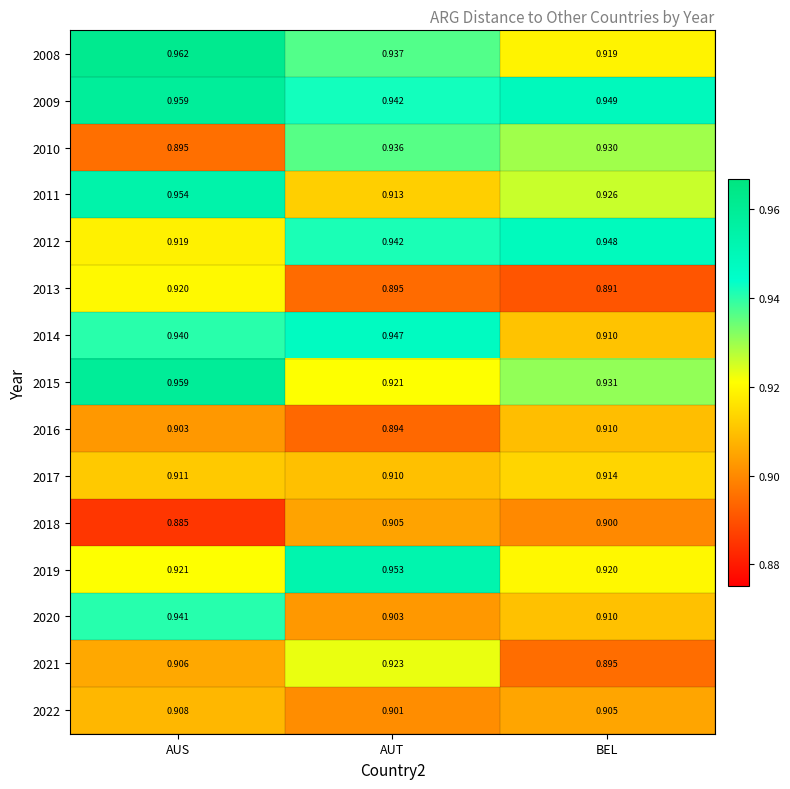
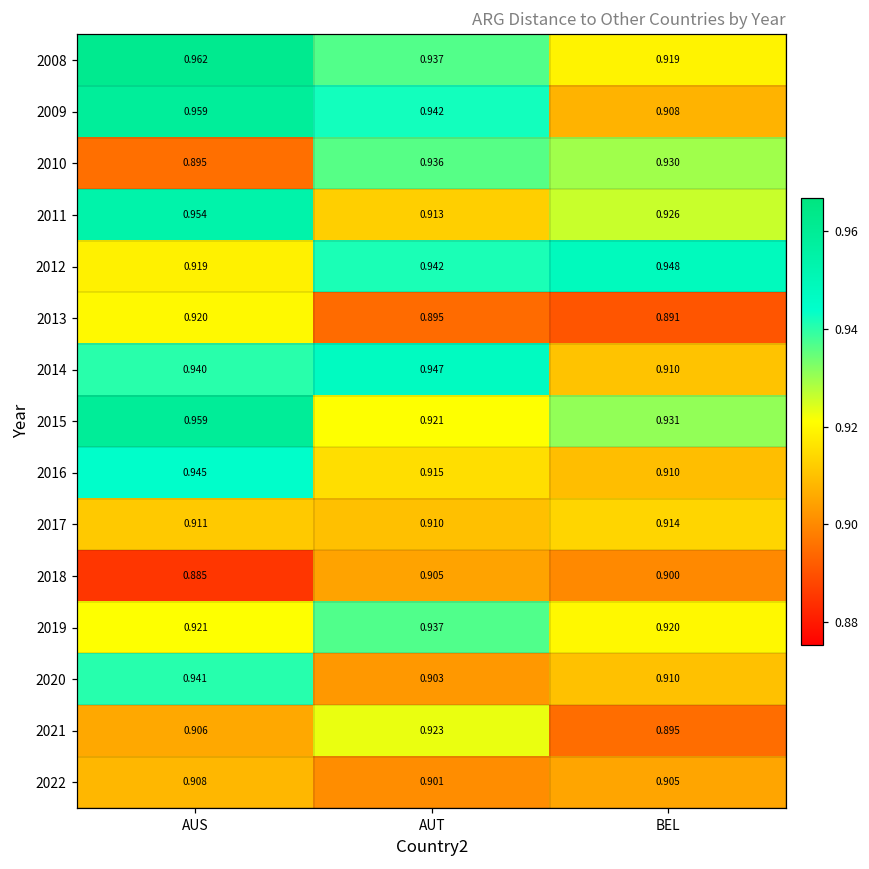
  {
    "2008": {
      "AUS": 0.962,
      "AUT": 0.937,
      "BEL": 0.919
    },
    "2009": {
      "AUS": 0.959,
      "AUT": 0.942,
-     "BEL": 0.949
+     "BEL": 0.908
    },
    "2010": {
      "AUS": 0.895,
      "AUT": 0.936,
      "BEL": 0.930
    },
    "2011": {
      "AUS": 0.954,
      "AUT": 0.913,
      "BEL": 0.926
    },
    "2012": {
      "AUS": 0.919,
      "AUT": 0.942,
      "BEL": 0.948
    },
    "2013": {
      "AUS": 0.920,
      "AUT": 0.895,
      "BEL": 0.891
    },
    "2014": {
      "AUS": 0.940,
      "AUT": 0.947,
      "BEL": 0.910
    },
    "2015": {
      "AUS": 0.959,
      "AUT": 0.921,
      "BEL": 0.931
    },
    "2016": {
-     "AUS": 0.903,
-     "AUT": 0.894,
+     "AUS": 0.945,
+     "AUT": 0.915,
      "BEL": 0.910
    },
    "2017": {
      "AUS": 0.911,
      "AUT": 0.910,
      "BEL": 0.914
    },
    "2018": {
      "AUS": 0.885,
      "AUT": 0.905,
      "BEL": 0.900
    },
    "2019": {
      "AUS": 0.921,
-     "AUT": 0.953,
+     "AUT": 0.937,
      "BEL": 0.920
    },
    "2020": {
      "AUS": 0.941,
      "AUT": 0.903,
      "BEL": 0.910
    },
    "2021": {
      "AUS": 0.906,
      "AUT": 0.923,
      "BEL": 0.895
    },
    "2022": {
      "AUS": 0.908,
      "AUT": 0.901,
      "BEL": 0.905
    }
  }
